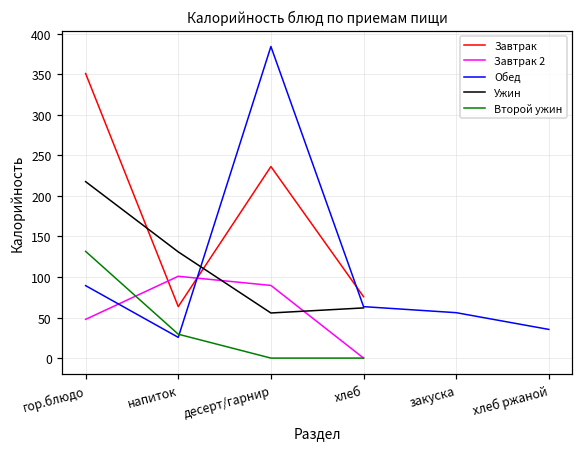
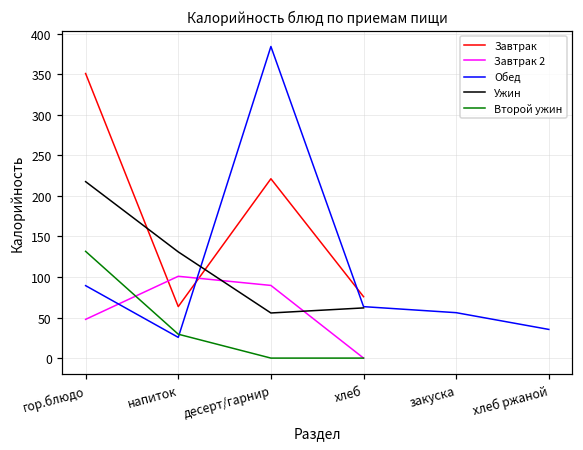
  {
    "Завтрак": {
      "гор.блюдо": 350,
      "напиток": 60,
-     "десерт/гарнир": 240,
+     "десерт/гарнир": 220,
      "хлеб": 80
    },
    "Завтрак 2": {
      "гор.блюдо": 50,
      "напиток": 100,
      "десерт/гарнир": 90
    },
    "Обед": {
      "гор.блюдо": 90,
      "напиток": 30,
      "десерт/гарнир": 380,
      "закуска": 60,
      "хлеб ржаной": 40
    },
    "Ужин": {
      "гор.блюдо": 220,
      "напиток": 130,
      "десерт/гарнир": 60
    },
    "Второй ужин": {
      "гор.блюдо": 130,
      "напиток": 30,
      "десерт/гарнир": 0
    }
  }
